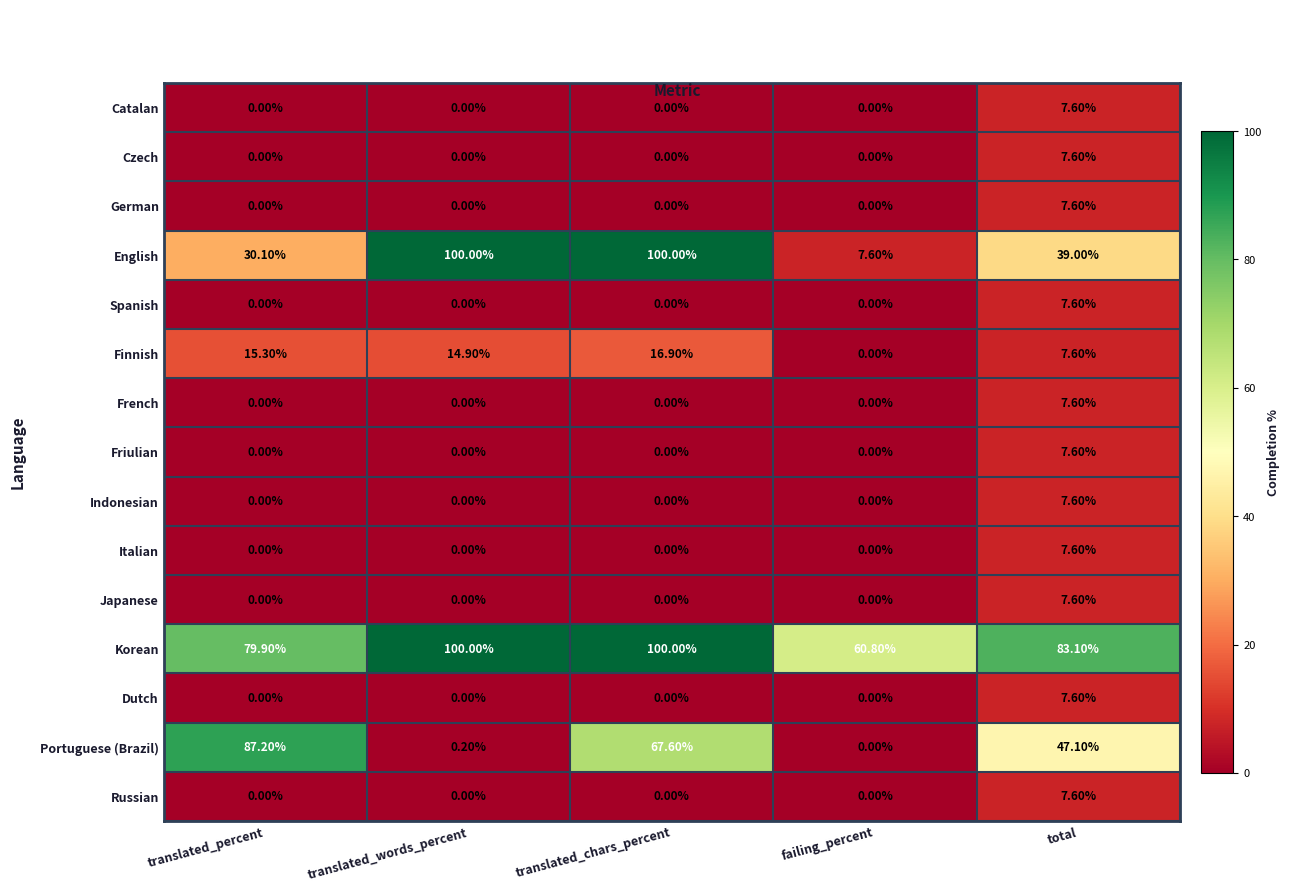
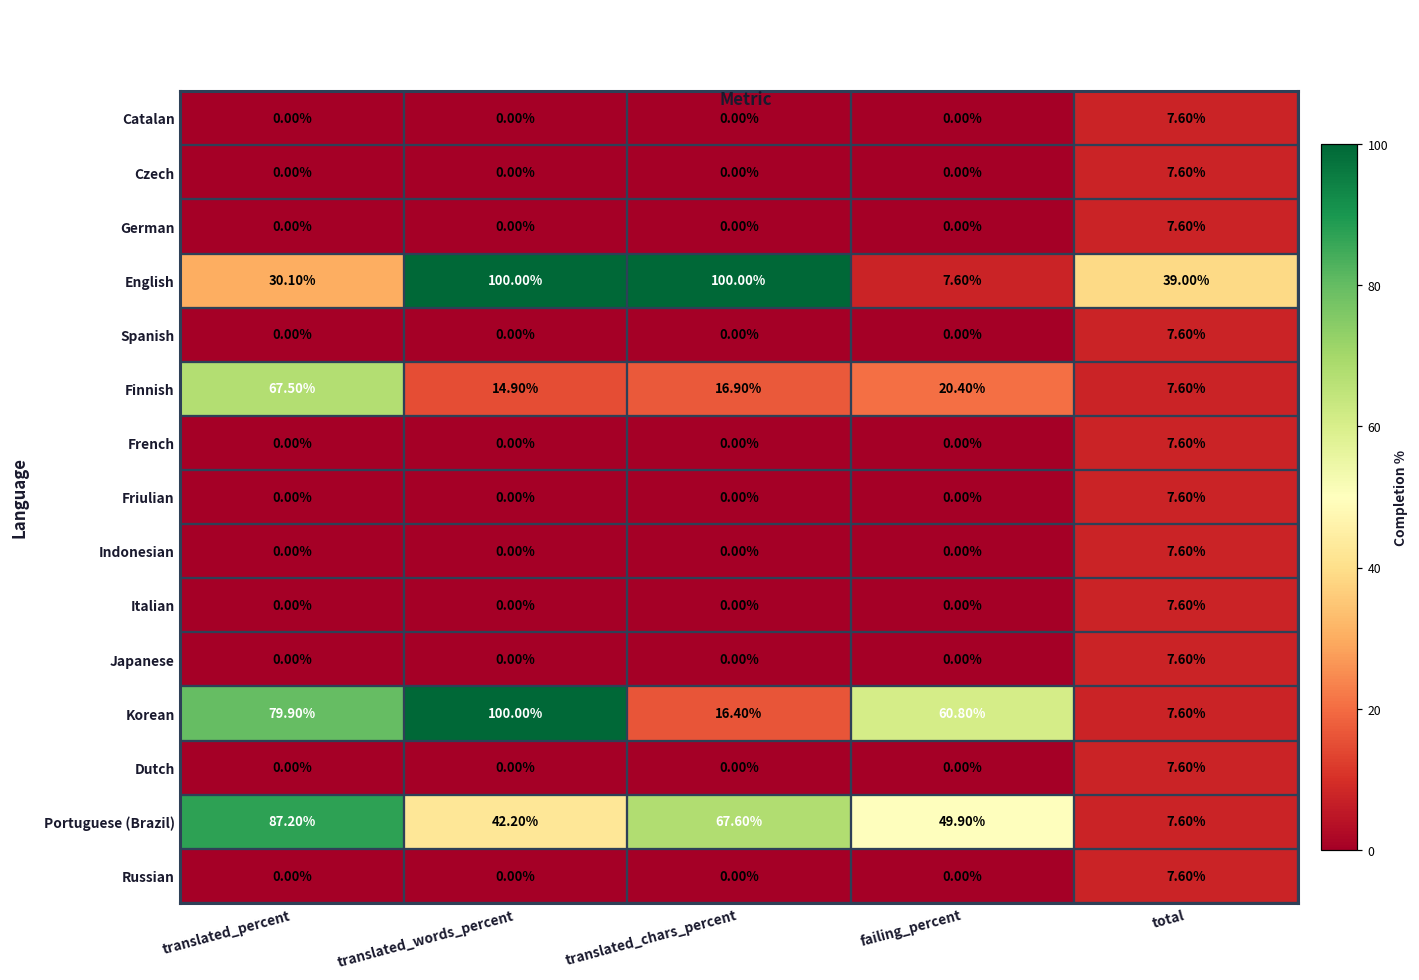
  {
    "Czech": {
      "translated_percent": "0.00%",
      "translated_words_percent": "0.00%",
      "translated_chars_percent": "0.00%",
      "failing_percent": "0.00%",
      "total": "7.60%"
    },
    "German": {
      "translated_percent": "0.00%",
      "translated_words_percent": "0.00%",
      "translated_chars_percent": "0.00%",
      "failing_percent": "0.00%",
      "total": "7.60%"
    },
    "English": {
      "translated_percent": "30.10%",
      "translated_words_percent": "100.00%",
      "translated_chars_percent": "100.00%",
      "failing_percent": "7.60%",
      "total": "39.00%"
    },
    "Spanish": {
      "translated_percent": "0.00%",
      "translated_words_percent": "0.00%",
      "translated_chars_percent": "0.00%",
      "failing_percent": "0.00%",
      "total": "7.60%"
    },
    "Finnish": {
-     "translated_percent": "15.30%",
+     "translated_percent": "67.50%",
      "translated_words_percent": "14.90%",
      "translated_chars_percent": "16.90%",
-     "failing_percent": "0.00%",
+     "failing_percent": "20.40%",
      "total": "7.60%"
    },
    "French": {
      "translated_percent": "0.00%",
      "translated_words_percent": "0.00%",
      "translated_chars_percent": "0.00%",
      "failing_percent": "0.00%",
      "total": "7.60%"
    },
    "Friulian": {
      "translated_percent": "0.00%",
      "translated_words_percent": "0.00%",
      "translated_chars_percent": "0.00%",
      "failing_percent": "0.00%",
      "total": "7.60%"
    },
    "Indonesian": {
      "translated_percent": "0.00%",
      "translated_words_percent": "0.00%",
      "translated_chars_percent": "0.00%",
      "failing_percent": "0.00%",
      "total": "7.60%"
    },
    "Italian": {
      "translated_percent": "0.00%",
      "translated_words_percent": "0.00%",
      "translated_chars_percent": "0.00%",
      "failing_percent": "0.00%",
      "total": "7.60%"
    },
    "Japanese": {
      "translated_percent": "0.00%",
      "translated_words_percent": "0.00%",
      "translated_chars_percent": "0.00%",
      "failing_percent": "0.00%",
      "total": "7.60%"
    },
    "Korean": {
      "translated_percent": "79.90%",
      "translated_words_percent": "100.00%",
-     "translated_chars_percent": "100.00%",
+     "translated_chars_percent": "16.40%",
      "failing_percent": "60.80%",
-     "total": "83.10%"
+     "total": "7.60%"
    },
    "Dutch": {
      "translated_percent": "0.00%",
      "translated_words_percent": "0.00%",
      "translated_chars_percent": "0.00%",
      "failing_percent": "0.00%",
      "total": "7.60%"
    },
    "Portuguese (Brazil)": {
      "translated_percent": "87.20%",
-     "translated_words_percent": "0.20%",
+     "translated_words_percent": "42.20%",
      "translated_chars_percent": "67.60%",
-     "failing_percent": "0.00%",
-     "total": "47.10%"
+     "failing_percent": "49.90%",
+     "total": "7.60%"
    },
    "Russian": {
      "translated_percent": "0.00%",
      "translated_words_percent": "0.00%",
      "translated_chars_percent": "0.00%",
      "failing_percent": "0.00%",
      "total": "7.60%"
    }
  }
